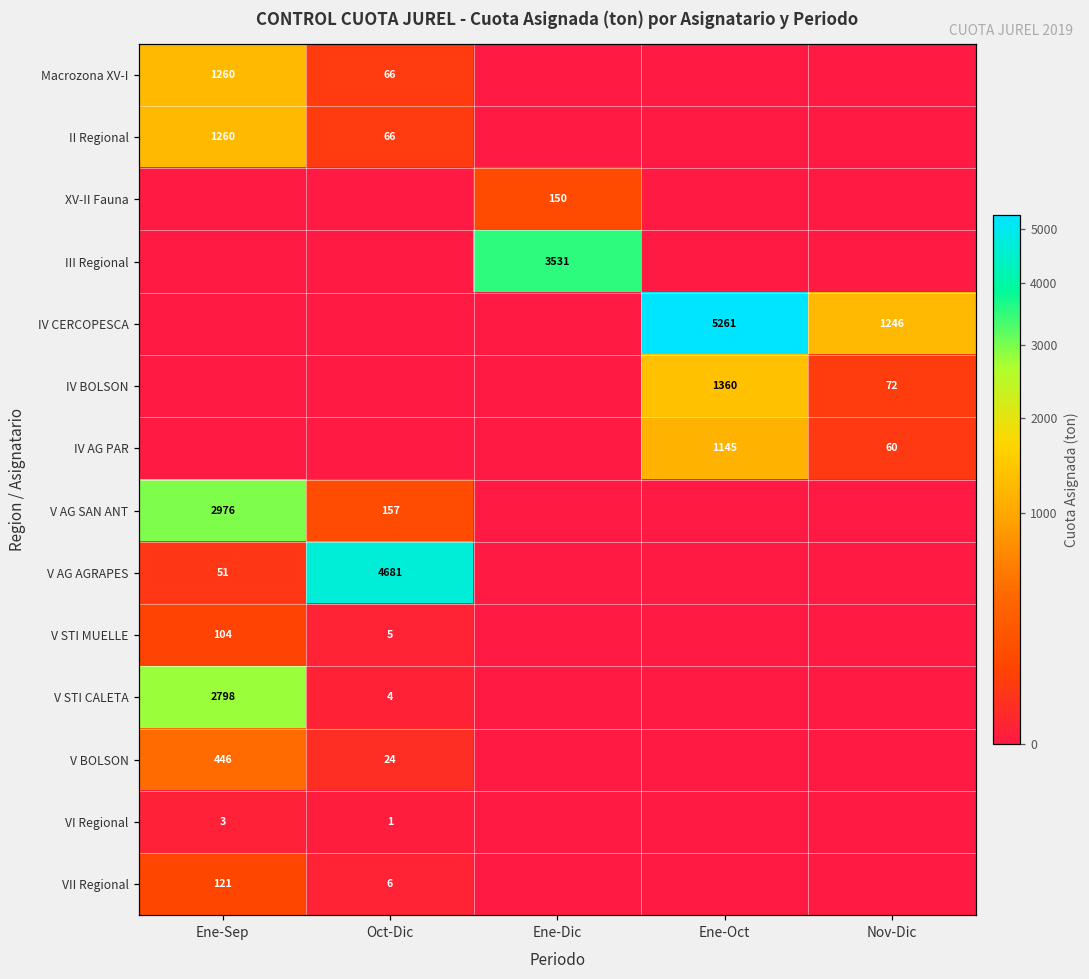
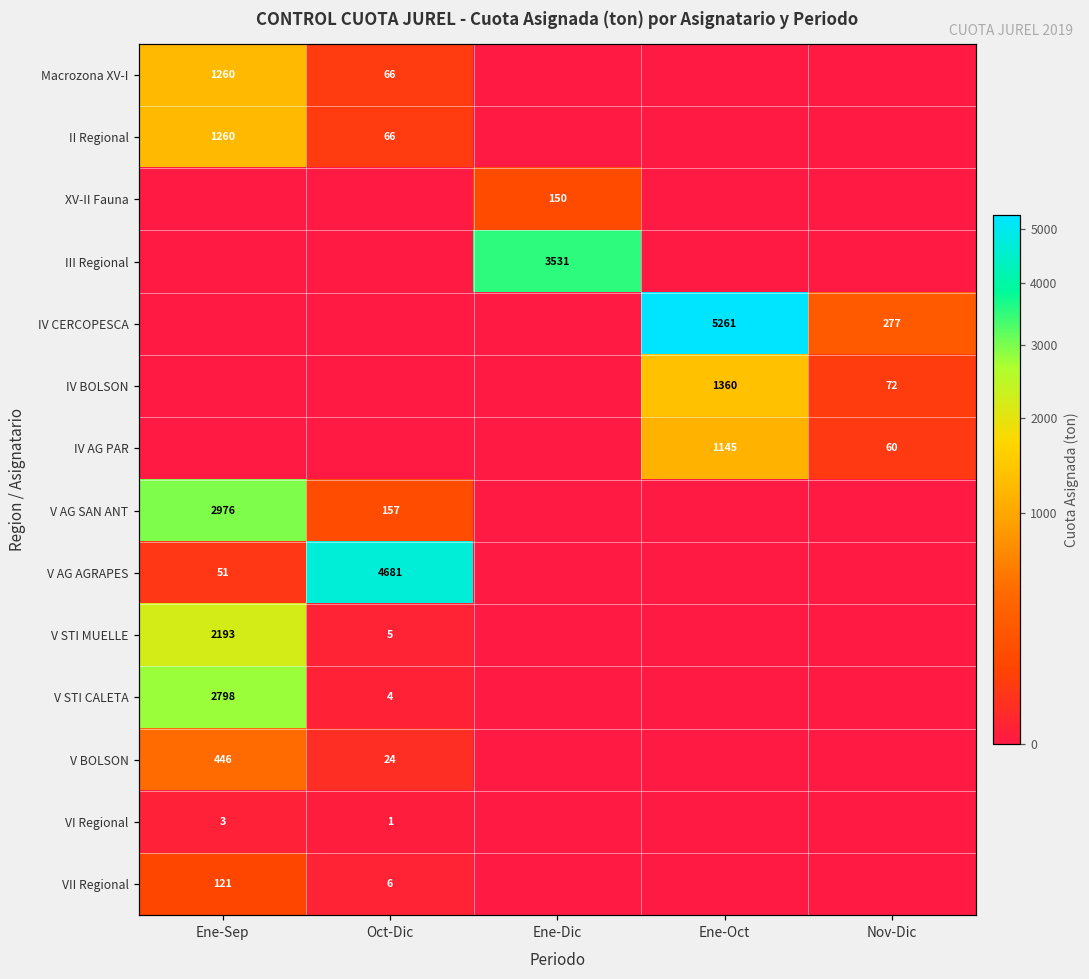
  {
    "Macrozona XV-I": {
      "Ene-Sep": 1260,
      "Oct-Dic": 66
    },
    "II Regional": {
      "Ene-Sep": 1260,
      "Oct-Dic": 66
    },
    "XV-II Fauna": {
      "Ene-Dic": 150
    },
    "III Regional": {
      "Ene-Dic": 3531
    },
    "IV CERCOPESCA": {
      "Ene-Oct": 5261,
-     "Nov-Dic": 1246
+     "Nov-Dic": 277
    },
    "IV BOLSON": {
      "Ene-Oct": 1360,
      "Nov-Dic": 72
    },
    "IV AG PAR": {
      "Ene-Oct": 1145,
      "Nov-Dic": 60
    },
    "V AG SAN ANT": {
      "Ene-Sep": 2976,
      "Oct-Dic": 157
    },
    "V AG AGRAPES": {
      "Ene-Sep": 51,
      "Oct-Dic": 4681
    },
    "V STI MUELLE": {
-     "Ene-Sep": 104,
+     "Ene-Sep": 2193,
      "Oct-Dic": 5
    },
    "V STI CALETA": {
      "Ene-Sep": 2798,
      "Oct-Dic": 4
    },
    "V BOLSON": {
      "Ene-Sep": 446,
      "Oct-Dic": 24
    },
    "VI Regional": {
      "Ene-Sep": 3,
      "Oct-Dic": 1
    },
    "VII Regional": {
      "Ene-Sep": 121,
      "Oct-Dic": 6
    }
  }
